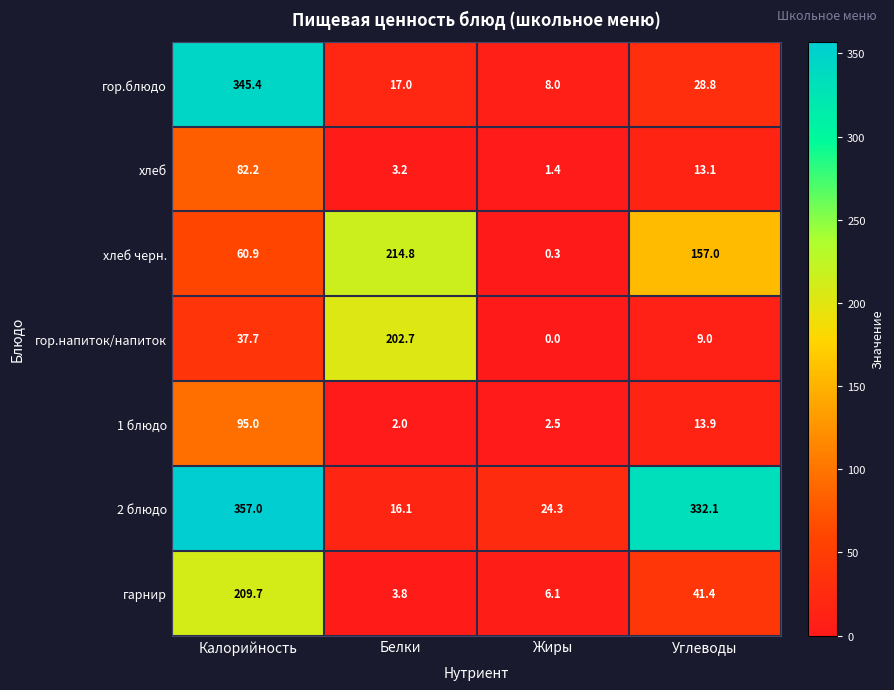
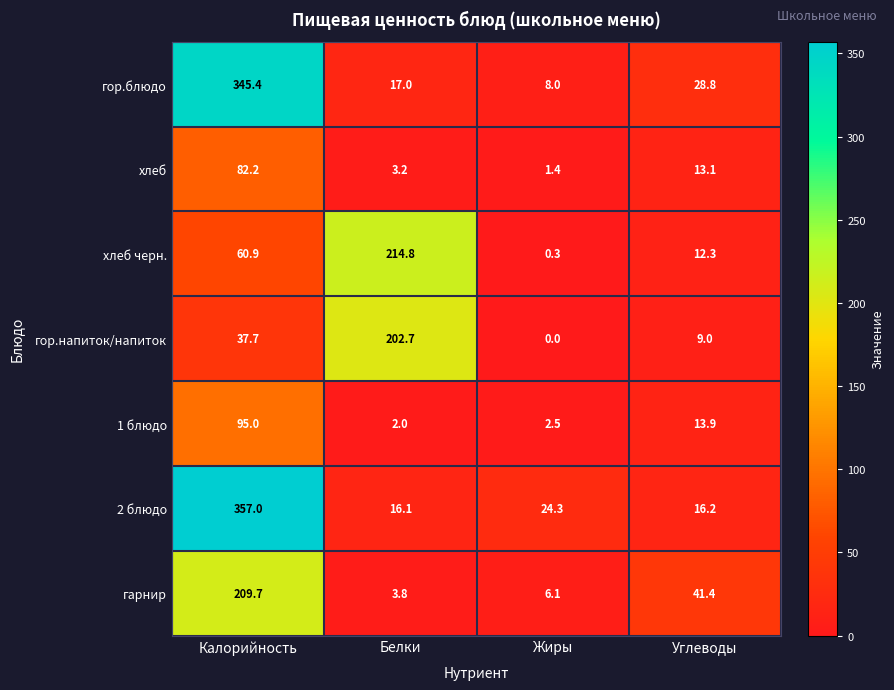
  {
    "гор.блюдо": {
      "Калорийность": 345.4,
      "Белки": 17.0,
      "Жиры": 8.0,
      "Углеводы": 28.8
    },
    "хлеб": {
      "Калорийность": 82.2,
      "Белки": 3.2,
      "Жиры": 1.4,
      "Углеводы": 13.1
    },
    "хлеб черн.": {
      "Калорийность": 60.9,
      "Белки": 214.8,
      "Жиры": 0.3,
-     "Углеводы": 157.0
+     "Углеводы": 12.3
    },
    "гор.напиток/напиток": {
      "Калорийность": 37.7,
      "Белки": 202.7,
      "Жиры": 0.0,
      "Углеводы": 9.0
    },
    "1 блюдо": {
      "Калорийность": 95.0,
      "Белки": 2.0,
      "Жиры": 2.5,
      "Углеводы": 13.9
    },
    "2 блюдо": {
      "Калорийность": 357.0,
      "Белки": 16.1,
      "Жиры": 24.3,
-     "Углеводы": 332.1
+     "Углеводы": 16.2
    },
    "гарнир": {
      "Калорийность": 209.7,
      "Белки": 3.8,
      "Жиры": 6.1,
      "Углеводы": 41.4
    }
  }
